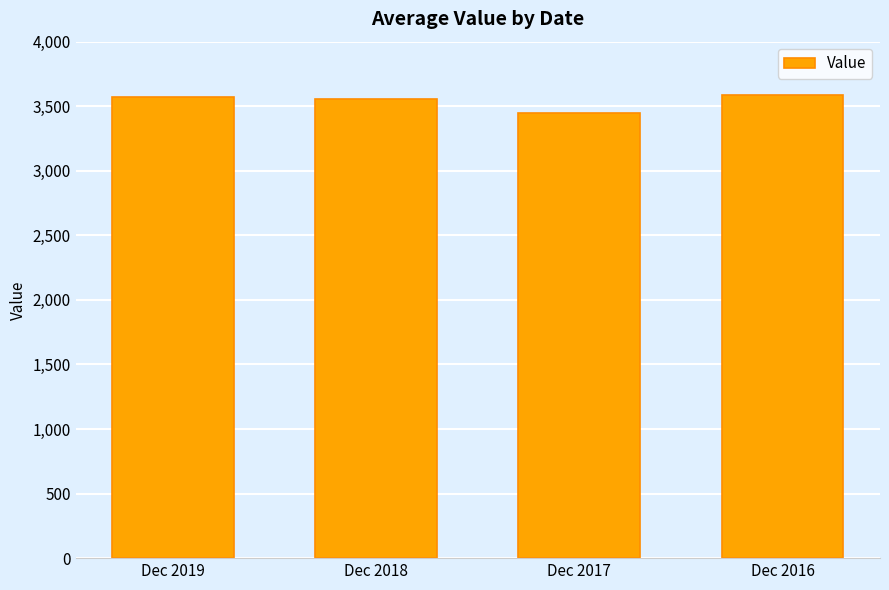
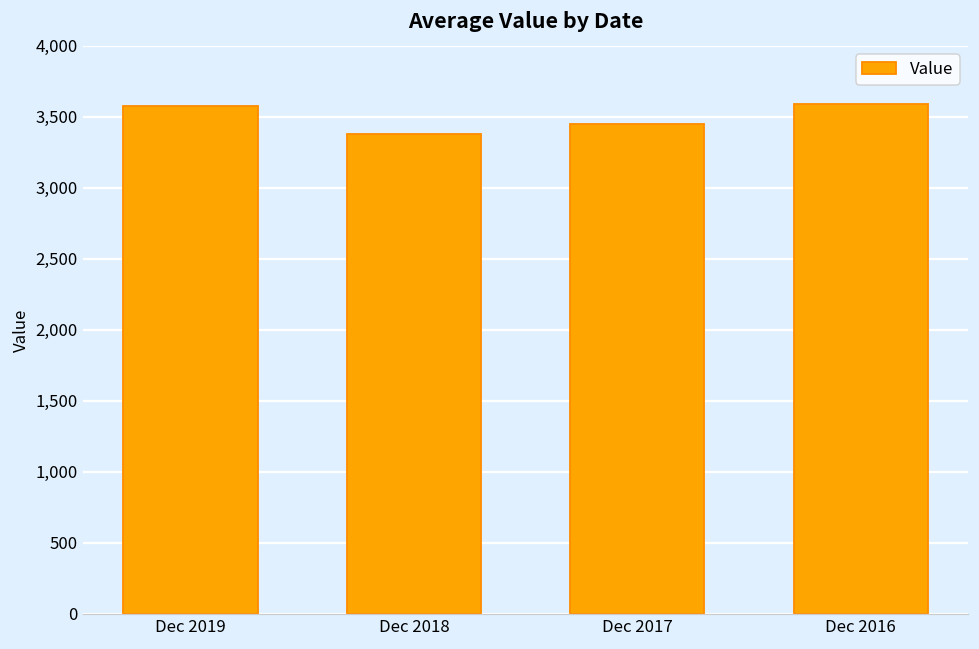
  {
    "Dec 2019": "3,570",
-   "Dec 2018": "3,550",
+   "Dec 2018": "3,380",
    "Dec 2017": "3,450",
    "Dec 2016": "3,590"
  }
